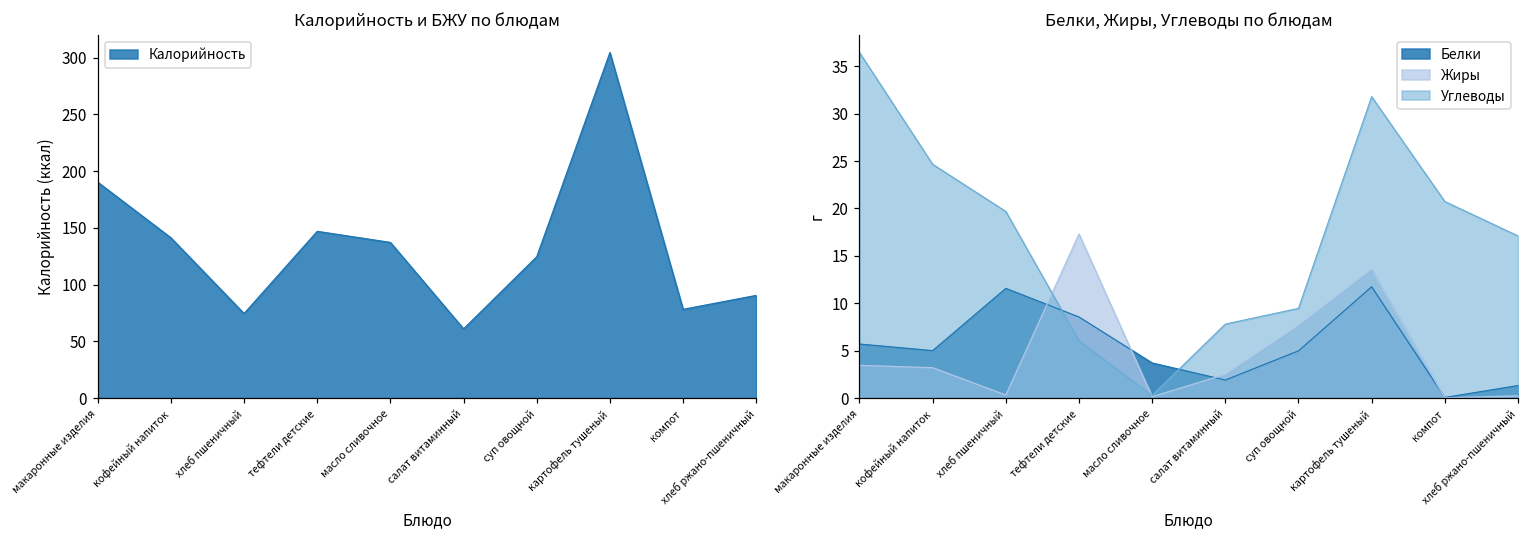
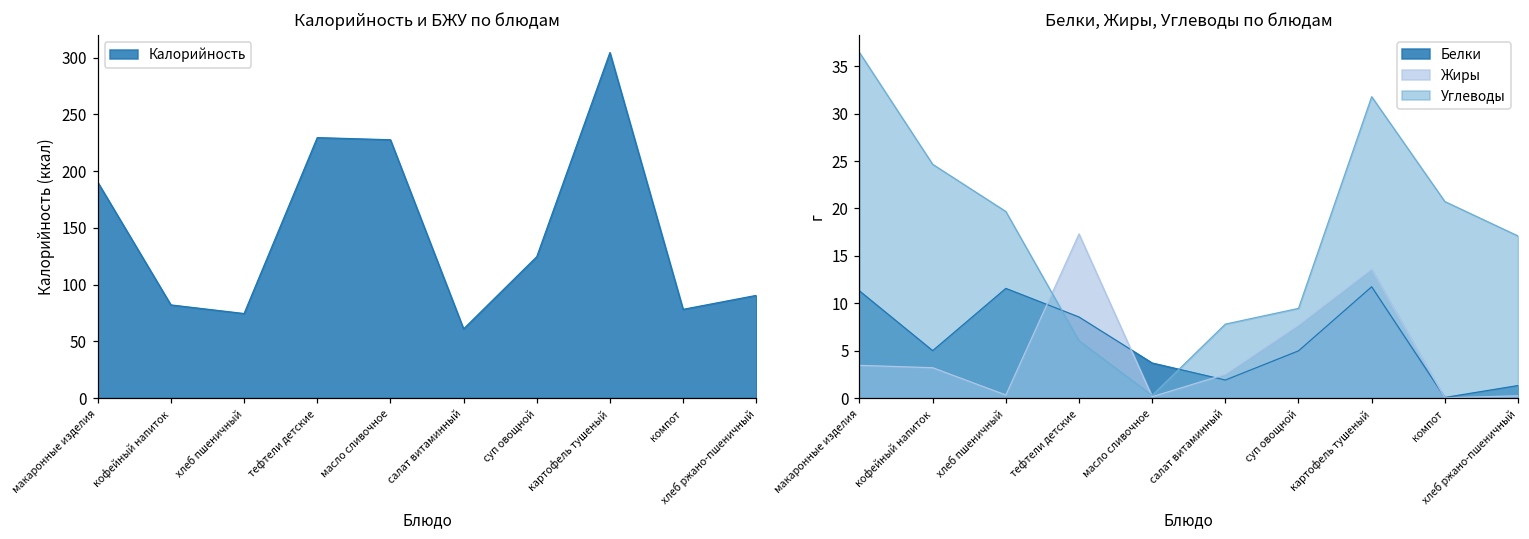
  {
    "Калорийность и БЖУ по блюдам": {
      "макаронные изделия": 190,
-     "кофейный напиток": 141,
+     "кофейный напиток": 82,
      "хлеб пшеничный": 75,
-     "тефтели детские": 147,
-     "масло сливочное": 137,
+     "тефтели детские": 230,
+     "масло сливочное": 228,
      "салат витаминный": 61,
      "суп овощной": 125,
      "картофель тушеный": 305,
      "компот": 78,
      "хлеб ржано-пшеничный": 91
    },
    "Белки, Жиры, Углеводы по блюдам": {
      "Белки": {
-       "макаронные изделия": 6,
+       "макаронные изделия": 11,
        "кофейный напиток": 5,
        "хлеб пшеничный": 12,
        "тефтели детские": 9,
        "масло сливочное": 4,
        "салат витаминный": 2,
        "суп овощной": 5,
        "картофель тушеный": 12,
        "хлеб ржано-пшеничный": 1
      }
    }
  }
